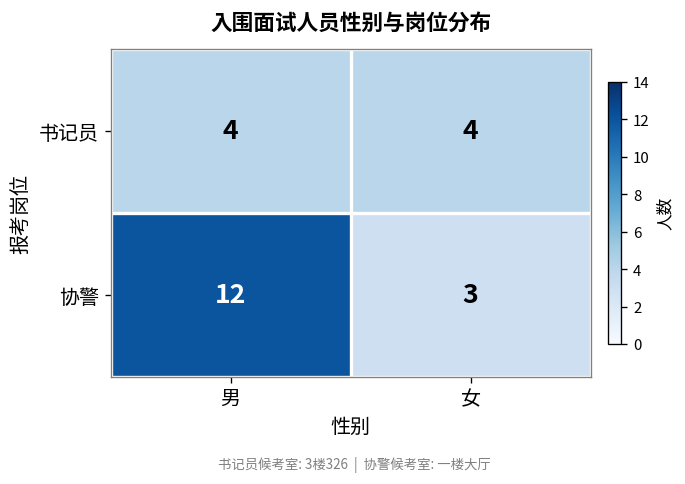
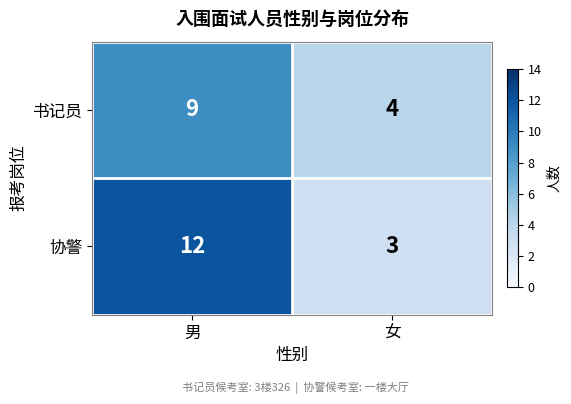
  {
    "书记员": {
-     "男": 4,
+     "男": 9,
      "女": 4
    },
    "协警": {
      "男": 12,
      "女": 3
    }
  }
